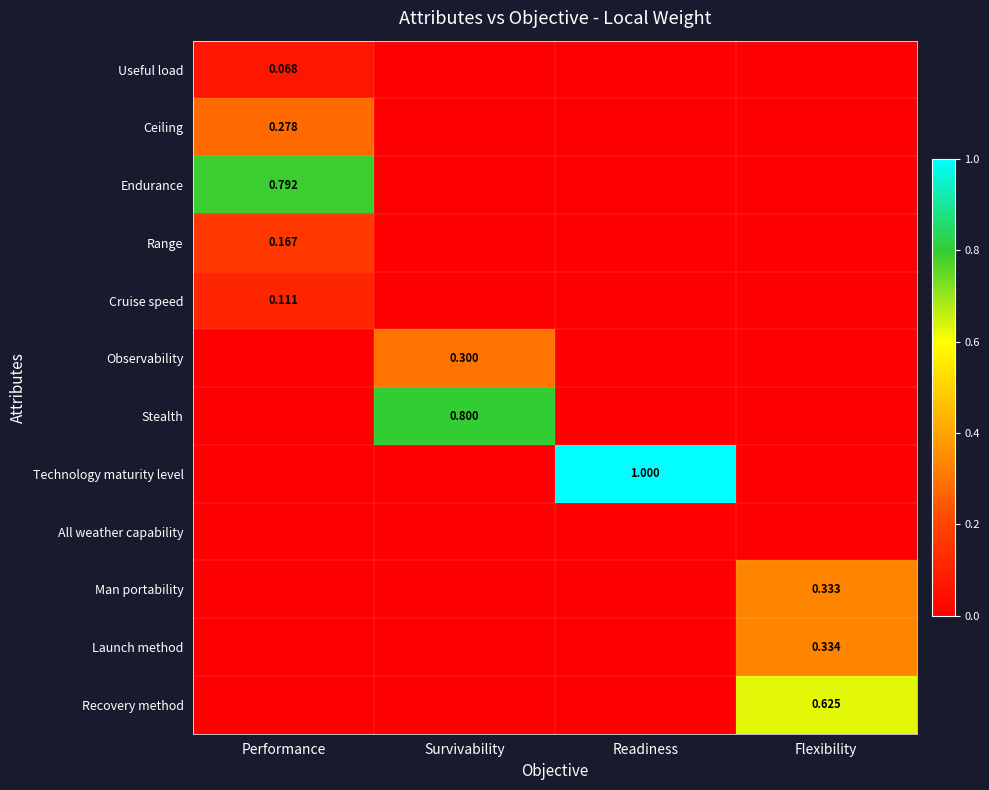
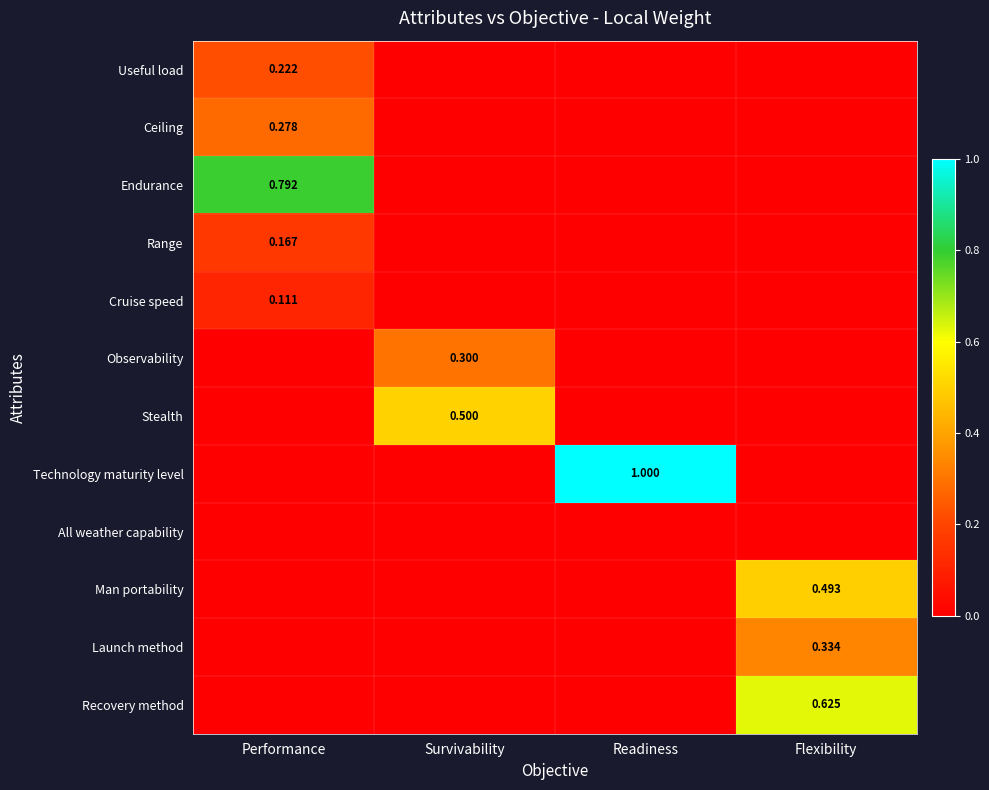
  {
    "Useful load": {
-     "Performance": 0.068
+     "Performance": 0.222
    },
    "Ceiling": {
      "Performance": 0.278
    },
    "Endurance": {
      "Performance": 0.792
    },
    "Range": {
      "Performance": 0.167
    },
    "Cruise speed": {
      "Performance": 0.111
    },
    "Observability": {
      "Survivability": 0.300
    },
    "Stealth": {
-     "Survivability": 0.800
+     "Survivability": 0.500
    },
    "Technology maturity level": {
      "Readiness": 1.000
    },
    "Man portability": {
-     "Flexibility": 0.333
+     "Flexibility": 0.493
    },
    "Launch method": {
      "Flexibility": 0.334
    },
    "Recovery method": {
      "Flexibility": 0.625
    }
  }
